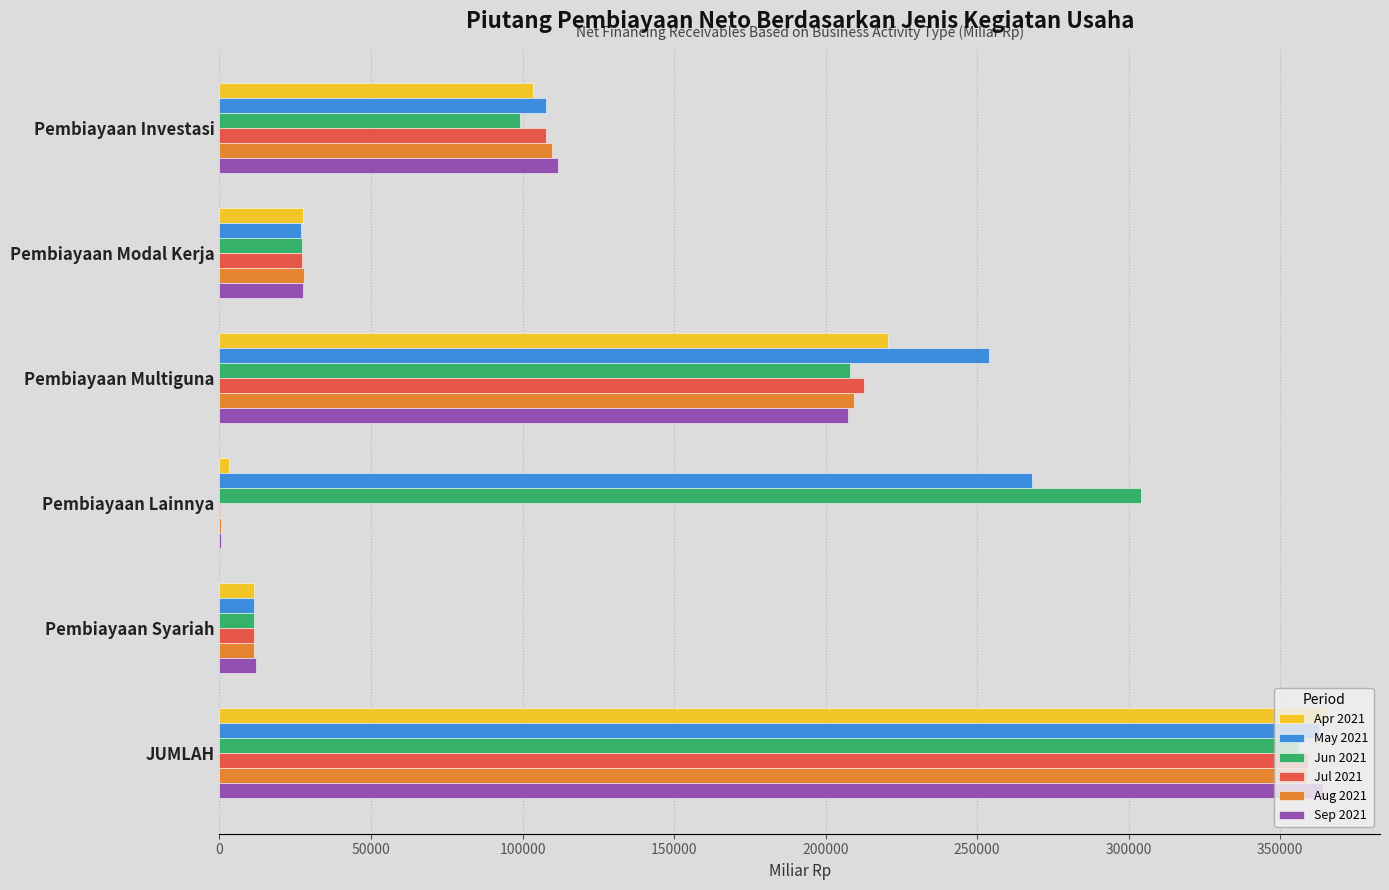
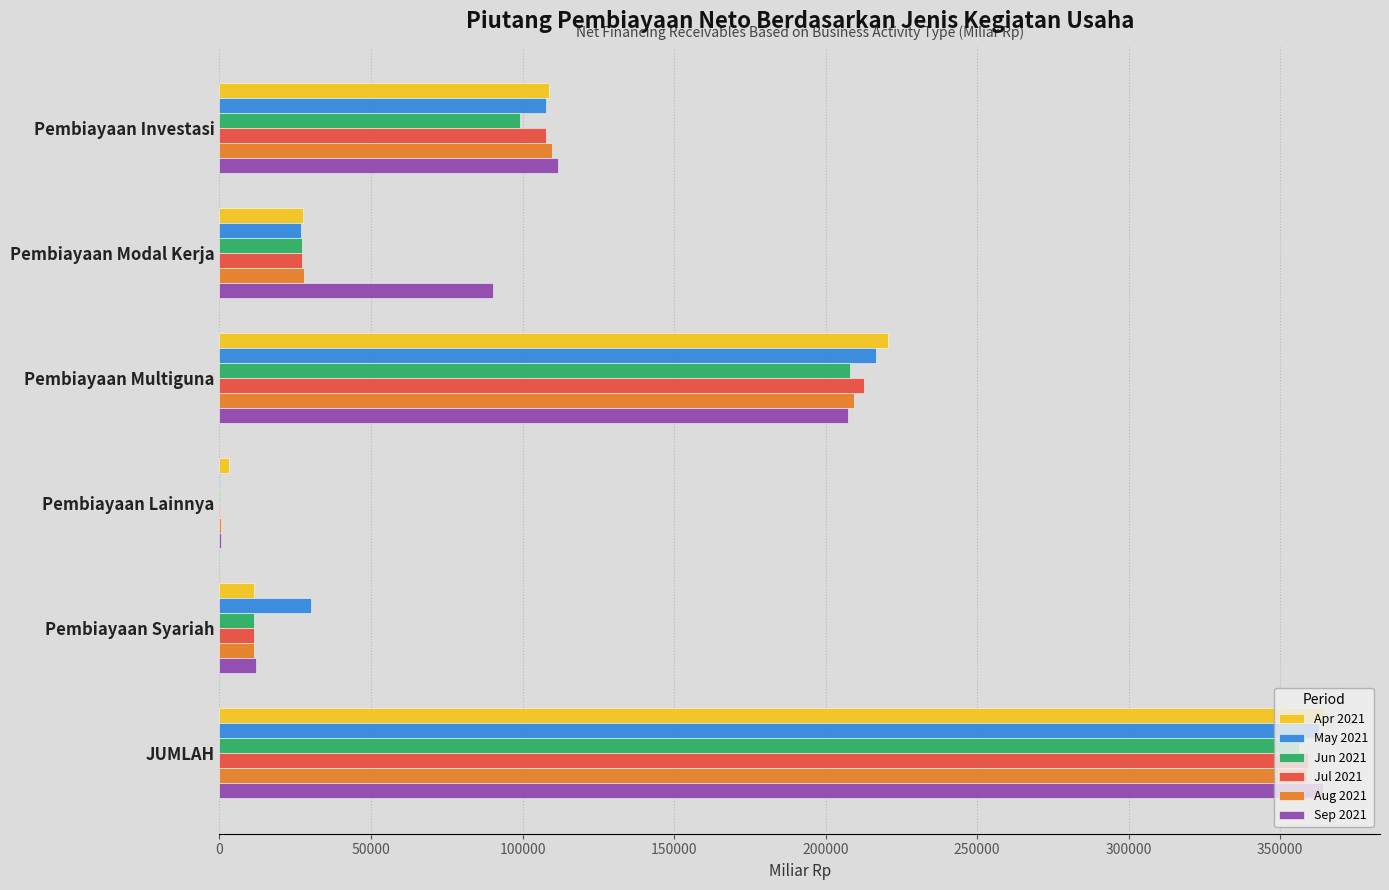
  {
    "Apr 2021": {
-     "Pembiayaan Investasi": 103000,
+     "Pembiayaan Investasi": 109000,
      "Pembiayaan Modal Kerja": 27000,
      "Pembiayaan Multiguna": 221000,
      "Pembiayaan Lainnya": 3000,
      "Pembiayaan Syariah": 11000
    },
    "May 2021": {
      "Pembiayaan Investasi": 108000,
      "Pembiayaan Modal Kerja": 27000,
-     "Pembiayaan Multiguna": 254000,
-     "Pembiayaan Lainnya": 268000,
-     "Pembiayaan Syariah": 11000
+     "Pembiayaan Multiguna": 217000,
+     "Pembiayaan Lainnya": 0,
+     "Pembiayaan Syariah": 30000
    },
    "Jun 2021": {
      "Pembiayaan Investasi": 99000,
      "Pembiayaan Modal Kerja": 27000,
      "Pembiayaan Multiguna": 208000,
-     "Pembiayaan Lainnya": 304000,
+     "Pembiayaan Lainnya": 0,
      "Pembiayaan Syariah": 11000
    },
    "Sep 2021": {
      "Pembiayaan Investasi": 112000,
-     "Pembiayaan Modal Kerja": 28000,
+     "Pembiayaan Modal Kerja": 90000,
      "Pembiayaan Multiguna": 208000,
      "Pembiayaan Syariah": 12000
    }
  }
